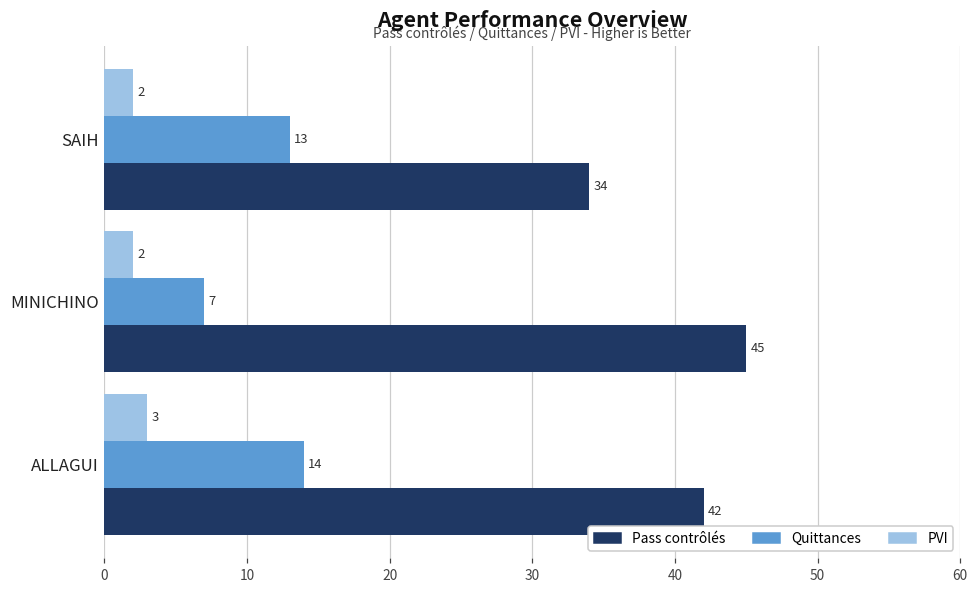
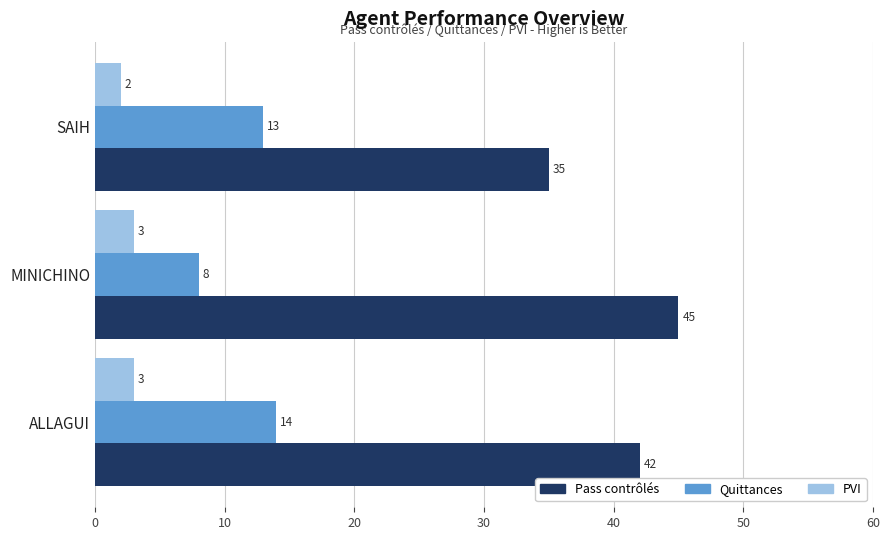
  {
    "Pass contrôlés": {
-     "SAIH": 34,
+     "SAIH": 35,
      "MINICHINO": 45,
      "ALLAGUI": 42
    },
    "Quittances": {
      "SAIH": 13,
-     "MINICHINO": 7,
+     "MINICHINO": 8,
      "ALLAGUI": 14
    },
    "PVI": {
      "SAIH": 2,
-     "MINICHINO": 2,
+     "MINICHINO": 3,
      "ALLAGUI": 3
    }
  }
